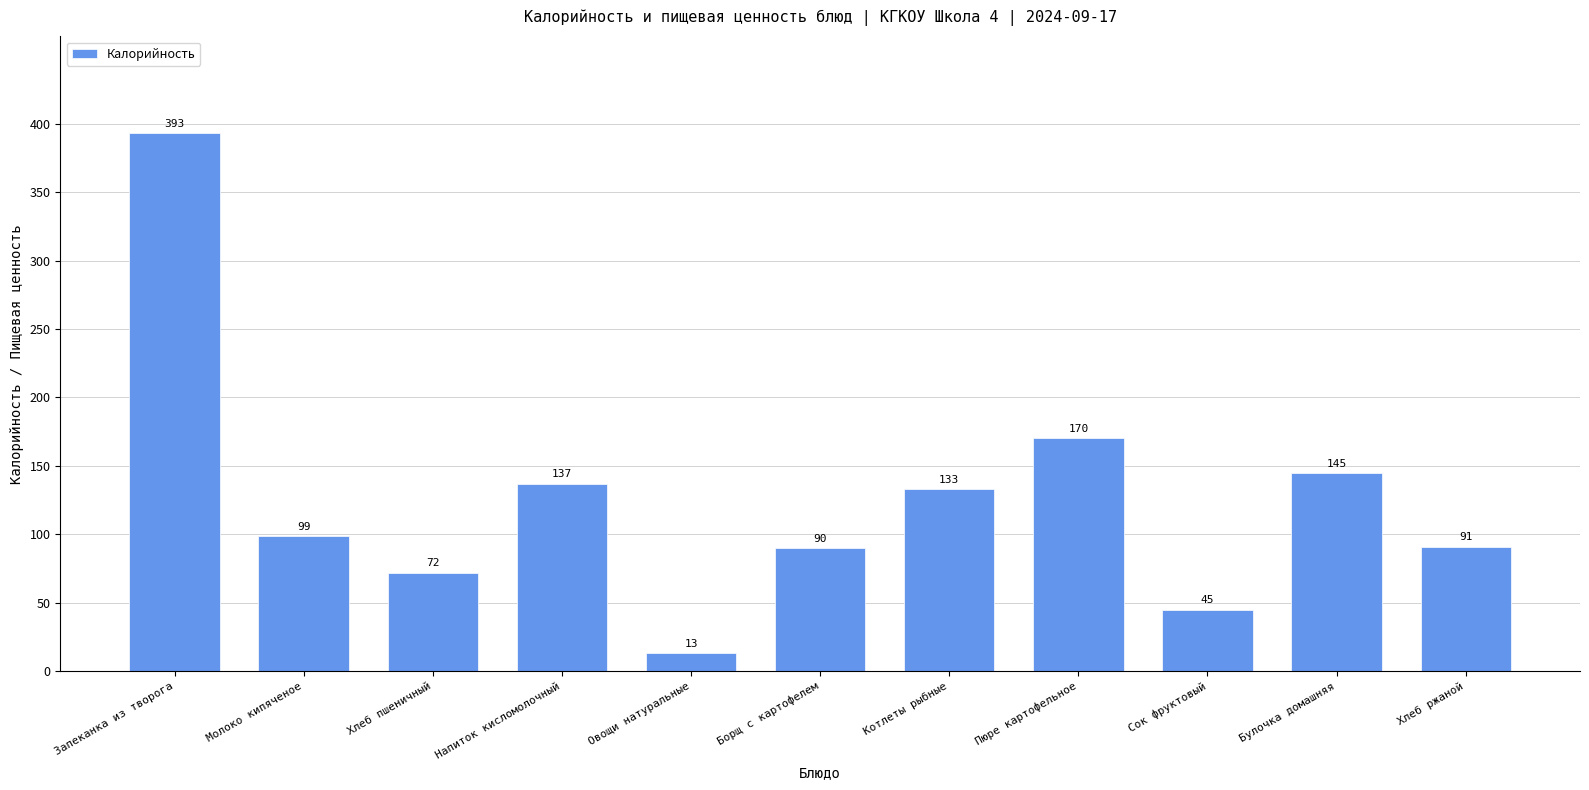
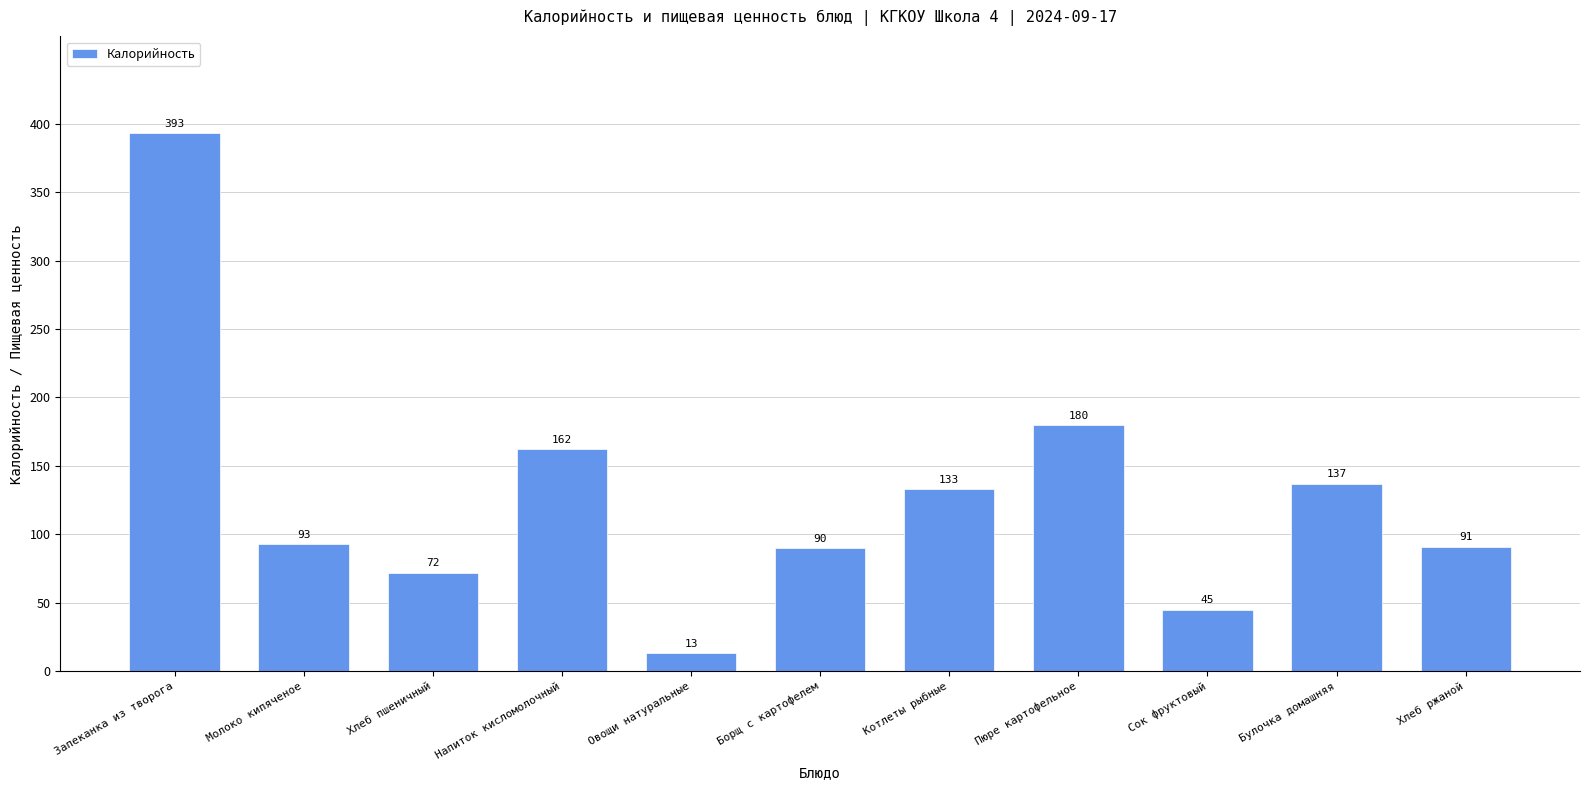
  {
    "Запеканка из творога": 393,
-   "Молоко кипяченое": 99,
+   "Молоко кипяченое": 93,
    "Хлеб пшеничный": 72,
-   "Напиток кисломолочный": 137,
+   "Напиток кисломолочный": 162,
    "Овощи натуральные": 13,
    "Борщ с картофелем": 90,
    "Котлеты рыбные": 133,
-   "Пюре картофельное": 170,
+   "Пюре картофельное": 180,
    "Сок фруктовый": 45,
-   "Булочка домашняя": 145,
+   "Булочка домашняя": 137,
    "Хлеб ржаной": 91
  }
